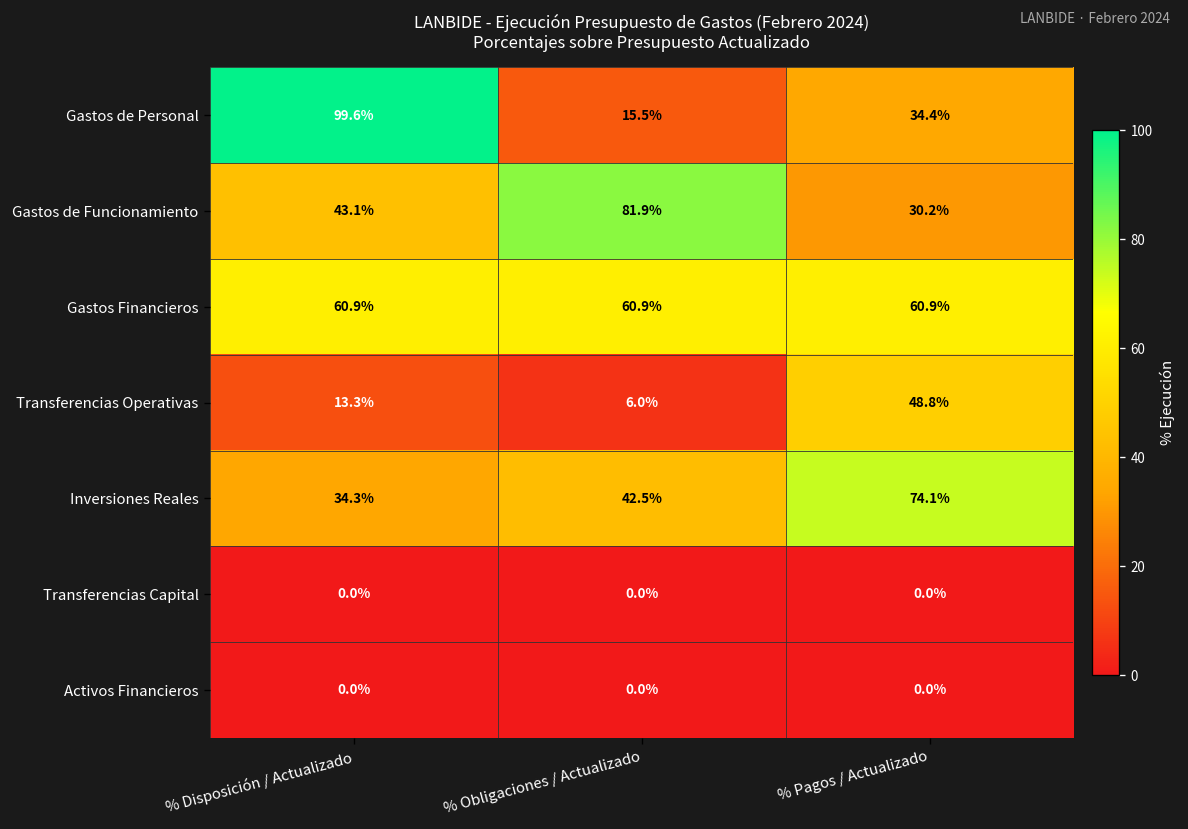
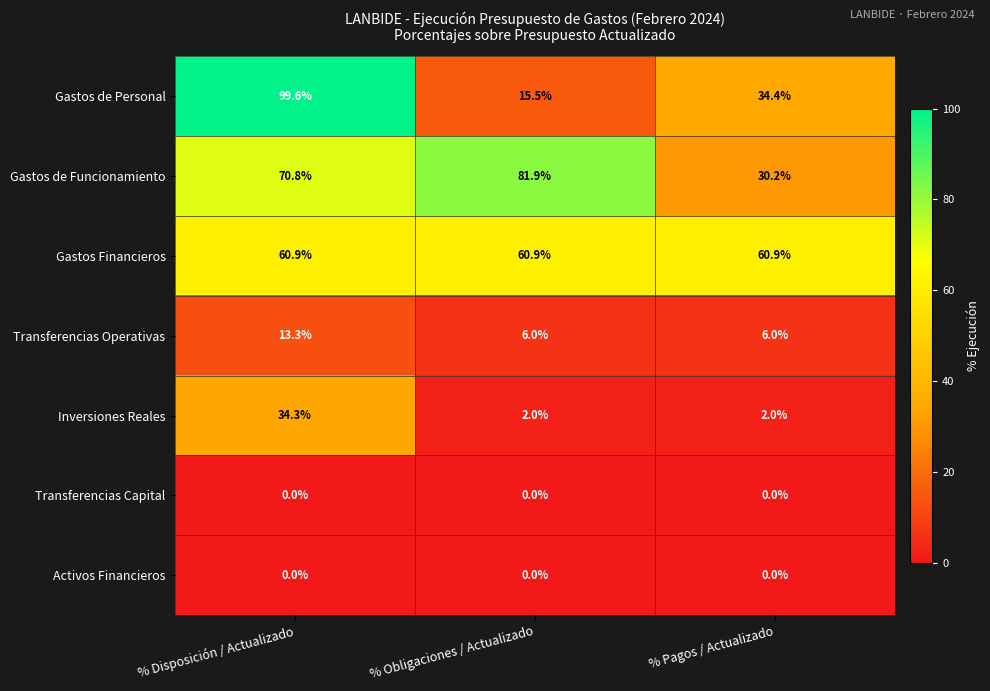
  {
    "Gastos de Personal": {
      "% Disposición / Actualizado": "99.6%",
      "% Obligaciones / Actualizado": "15.5%",
      "% Pagos / Actualizado": "34.4%"
    },
    "Gastos de Funcionamiento": {
-     "% Disposición / Actualizado": "43.1%",
+     "% Disposición / Actualizado": "70.8%",
      "% Obligaciones / Actualizado": "81.9%",
      "% Pagos / Actualizado": "30.2%"
    },
    "Gastos Financieros": {
      "% Disposición / Actualizado": "60.9%",
      "% Obligaciones / Actualizado": "60.9%",
      "% Pagos / Actualizado": "60.9%"
    },
    "Transferencias Operativas": {
      "% Disposición / Actualizado": "13.3%",
      "% Obligaciones / Actualizado": "6.0%",
-     "% Pagos / Actualizado": "48.8%"
+     "% Pagos / Actualizado": "6.0%"
    },
    "Inversiones Reales": {
      "% Disposición / Actualizado": "34.3%",
-     "% Obligaciones / Actualizado": "42.5%",
-     "% Pagos / Actualizado": "74.1%"
+     "% Obligaciones / Actualizado": "2.0%",
+     "% Pagos / Actualizado": "2.0%"
    },
    "Transferencias Capital": {
      "% Disposición / Actualizado": "0.0%",
      "% Obligaciones / Actualizado": "0.0%",
      "% Pagos / Actualizado": "0.0%"
    },
    "Activos Financieros": {
      "% Disposición / Actualizado": "0.0%",
      "% Obligaciones / Actualizado": "0.0%",
      "% Pagos / Actualizado": "0.0%"
    }
  }
